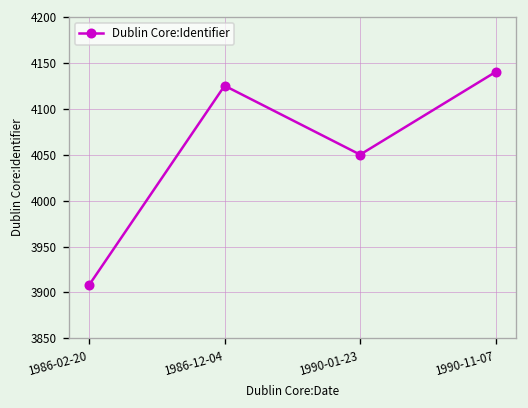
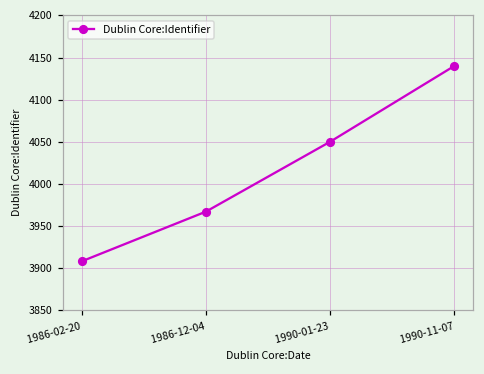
  {
    "1986-02-20": 3910,
-   "1986-12-04": 4130,
+   "1986-12-04": 3970,
    "1990-01-23": 4050,
    "1990-11-07": 4140
  }
